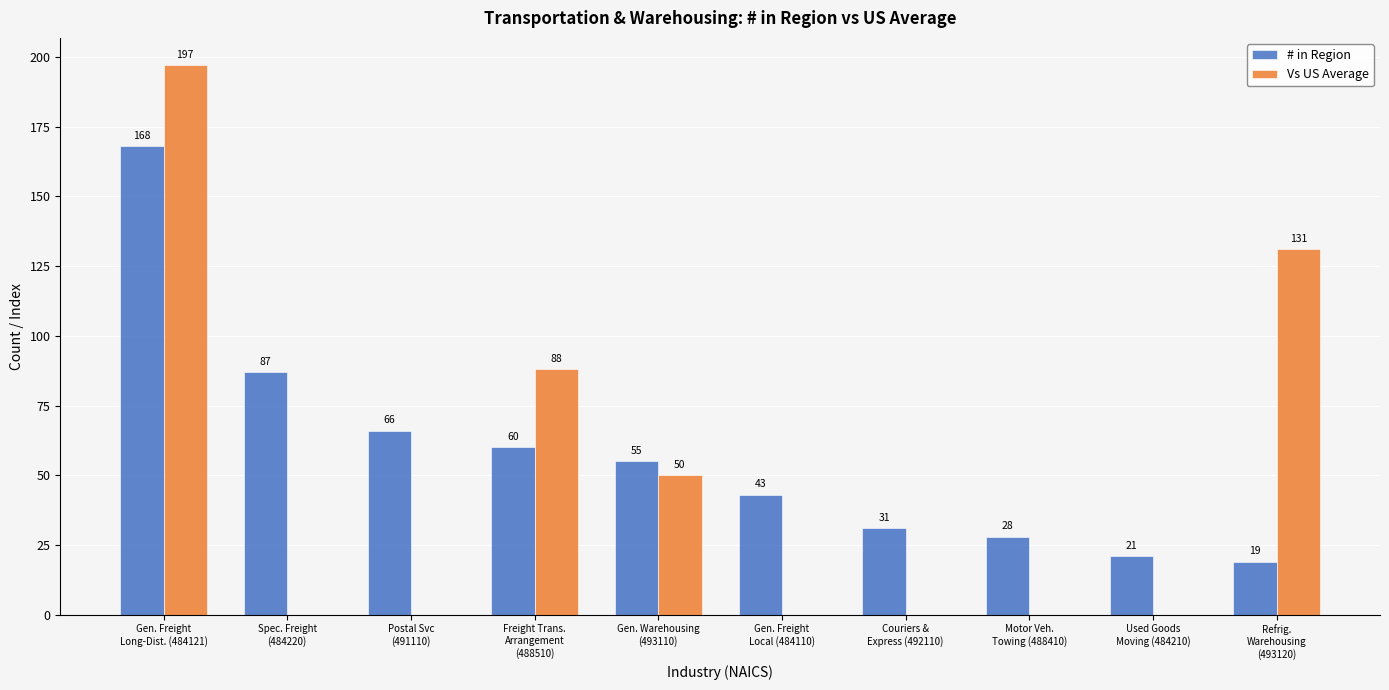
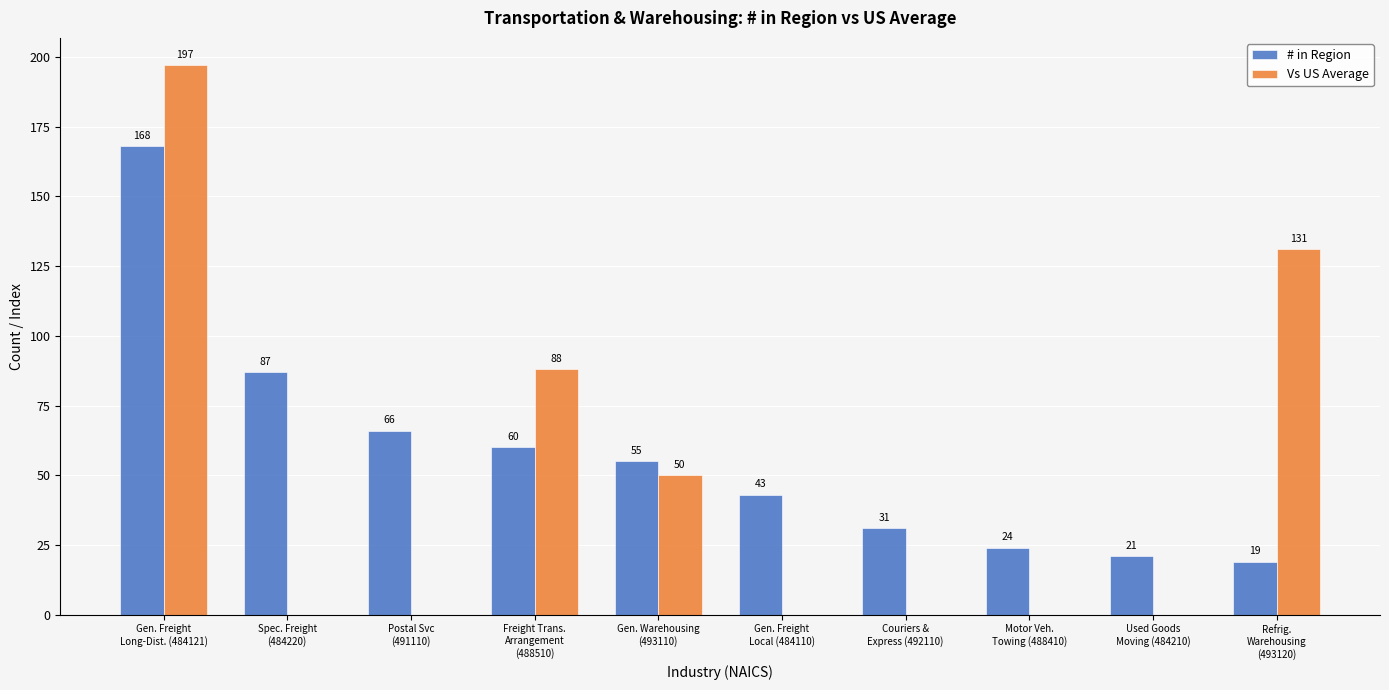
  {
    "# in Region": {
      "Gen. Freight Long-Dist. (484121)": 168,
      "Spec. Freight (484220)": 87,
      "Postal Svc (491110)": 66,
      "Freight Trans. Arrangement (488510)": 60,
      "Gen. Warehousing (493110)": 55,
      "Gen. Freight Local (484110)": 43,
      "Couriers & Express (492110)": 31,
-     "Motor Veh. Towing (488410)": 28,
+     "Motor Veh. Towing (488410)": 24,
      "Used Goods Moving (484210)": 21,
      "Refrig. Warehousing (493120)": 19
    },
    "Vs US Average": {
      "Gen. Freight Long-Dist. (484121)": 197,
      "Freight Trans. Arrangement (488510)": 88,
      "Gen. Warehousing (493110)": 50,
      "Refrig. Warehousing (493120)": 131
    }
  }
